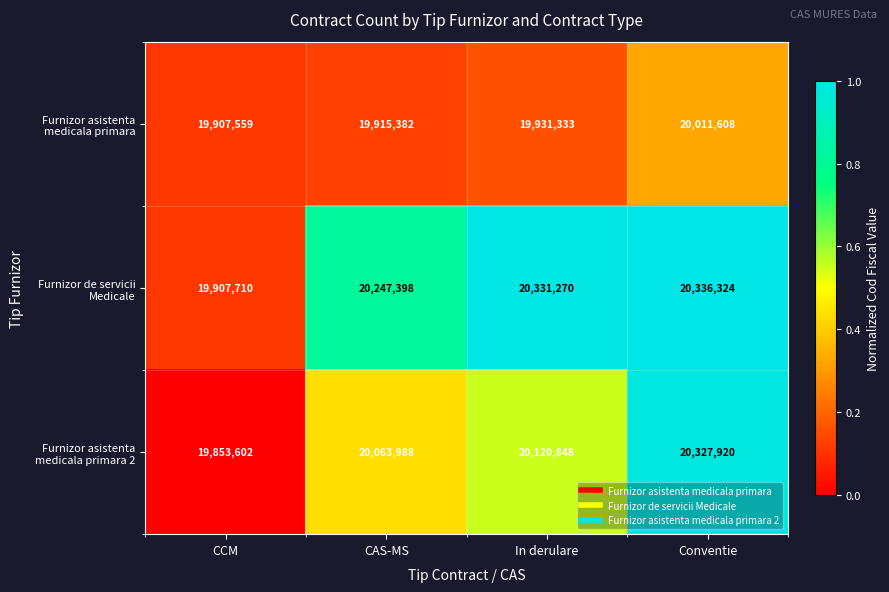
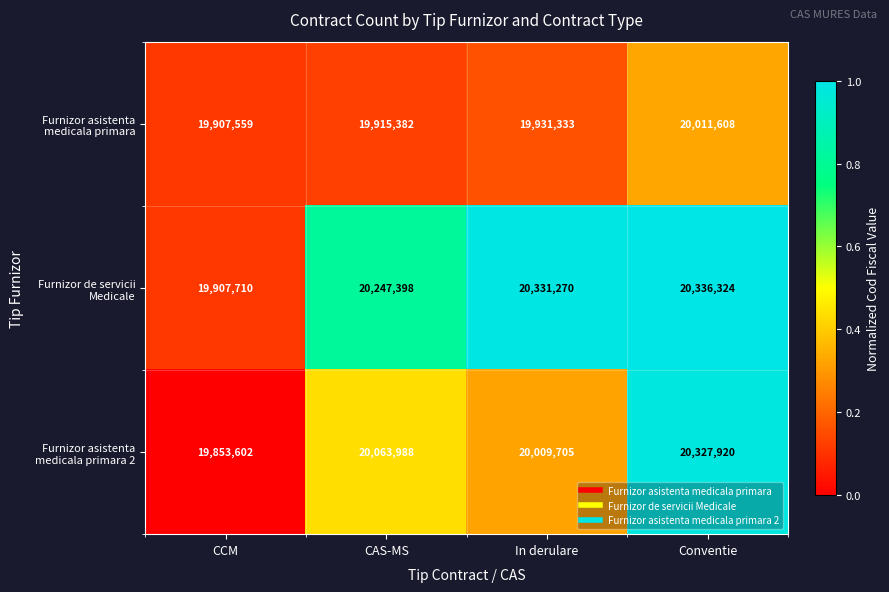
  {
    "Furnizor asistenta medicala primara": {
      "CCM": "19,907,559",
      "CAS-MS": "19,915,382",
      "In derulare": "19,931,333",
      "Conventie": "20,011,608"
    },
    "Furnizor de servicii Medicale": {
      "CCM": "19,907,710",
      "CAS-MS": "20,247,398",
      "In derulare": "20,331,270",
      "Conventie": "20,336,324"
    },
    "Furnizor asistenta medicala primara 2": {
      "CCM": "19,853,602",
      "CAS-MS": "20,063,988",
-     "In derulare": "20,120,848",
+     "In derulare": "20,009,705",
      "Conventie": "20,327,920"
    }
  }
